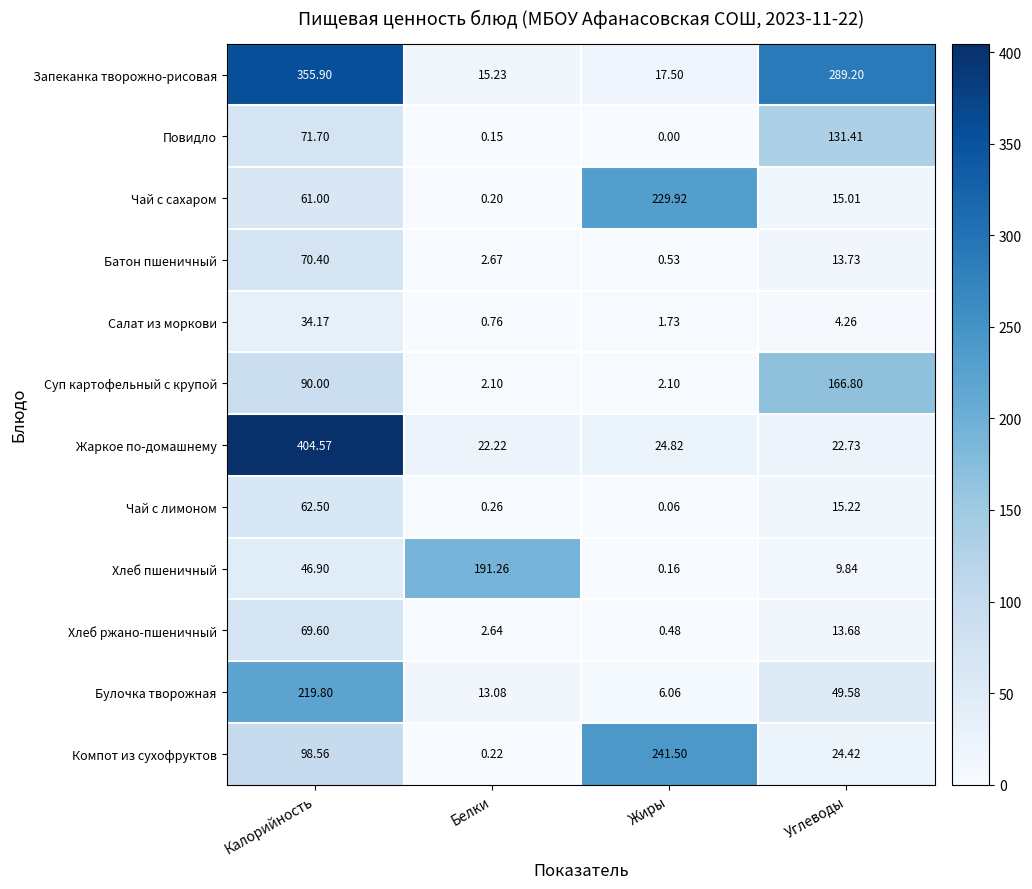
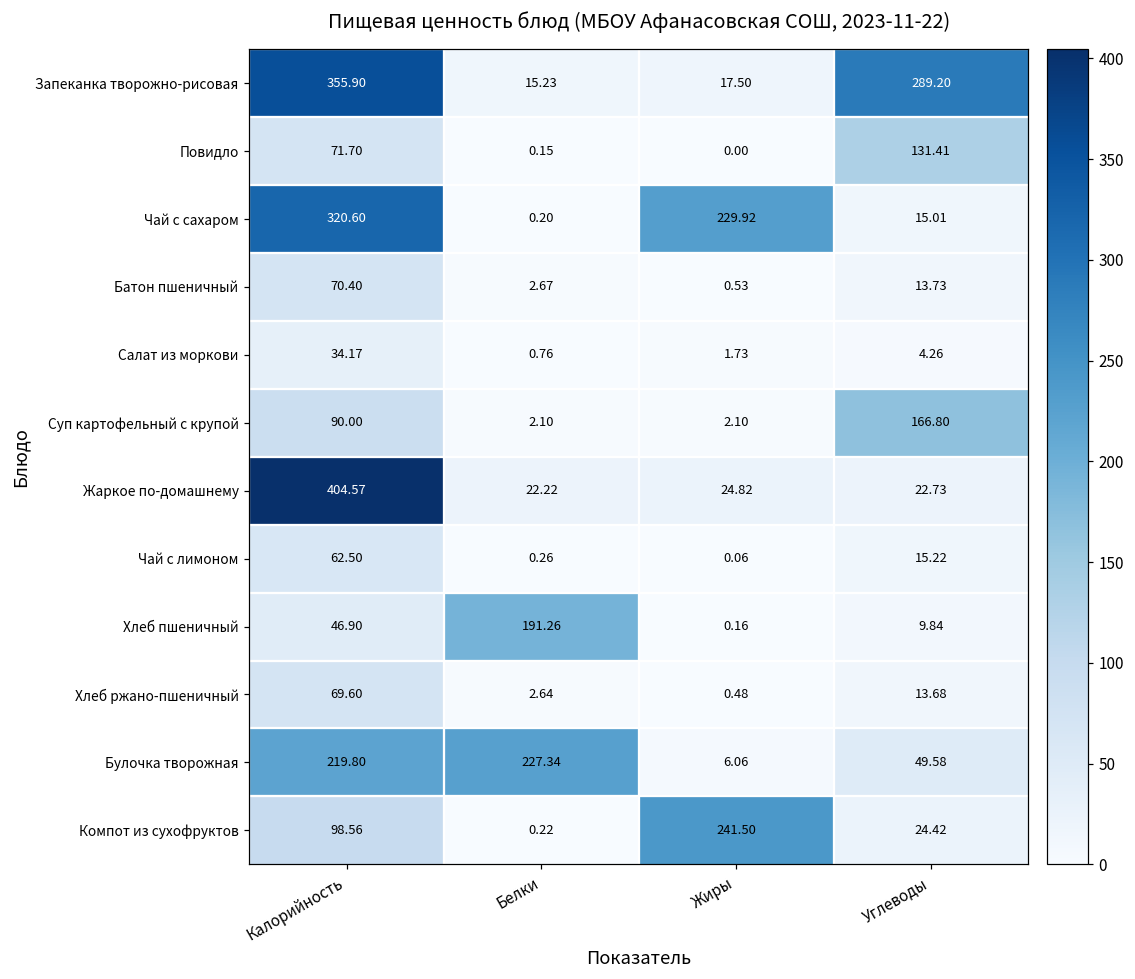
  {
    "Запеканка творожно-рисовая": {
      "Калорийность": 355.90,
      "Белки": 15.23,
      "Жиры": 17.50,
      "Углеводы": 289.20
    },
    "Повидло": {
      "Калорийность": 71.70,
      "Белки": 0.15,
      "Жиры": 0.00,
      "Углеводы": 131.41
    },
    "Чай с сахаром": {
-     "Калорийность": 61.00,
+     "Калорийность": 320.60,
      "Белки": 0.20,
      "Жиры": 229.92,
      "Углеводы": 15.01
    },
    "Батон пшеничный": {
      "Калорийность": 70.40,
      "Белки": 2.67,
      "Жиры": 0.53,
      "Углеводы": 13.73
    },
    "Салат из моркови": {
      "Калорийность": 34.17,
      "Белки": 0.76,
      "Жиры": 1.73,
      "Углеводы": 4.26
    },
    "Суп картофельный с крупой": {
      "Калорийность": 90.00,
      "Белки": 2.10,
      "Жиры": 2.10,
      "Углеводы": 166.80
    },
    "Жаркое по-домашнему": {
      "Калорийность": 404.57,
      "Белки": 22.22,
      "Жиры": 24.82,
      "Углеводы": 22.73
    },
    "Чай с лимоном": {
      "Калорийность": 62.50,
      "Белки": 0.26,
      "Жиры": 0.06,
      "Углеводы": 15.22
    },
    "Хлеб пшеничный": {
      "Калорийность": 46.90,
      "Белки": 191.26,
      "Жиры": 0.16,
      "Углеводы": 9.84
    },
    "Хлеб ржано-пшеничный": {
      "Калорийность": 69.60,
      "Белки": 2.64,
      "Жиры": 0.48,
      "Углеводы": 13.68
    },
    "Булочка творожная": {
      "Калорийность": 219.80,
-     "Белки": 13.08,
+     "Белки": 227.34,
      "Жиры": 6.06,
      "Углеводы": 49.58
    },
    "Компот из сухофруктов": {
      "Калорийность": 98.56,
      "Белки": 0.22,
      "Жиры": 241.50,
      "Углеводы": 24.42
    }
  }
